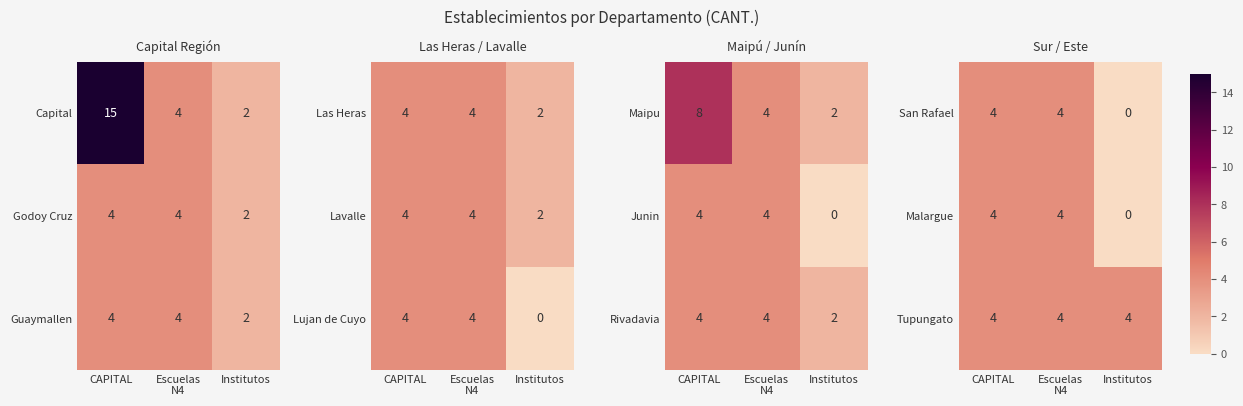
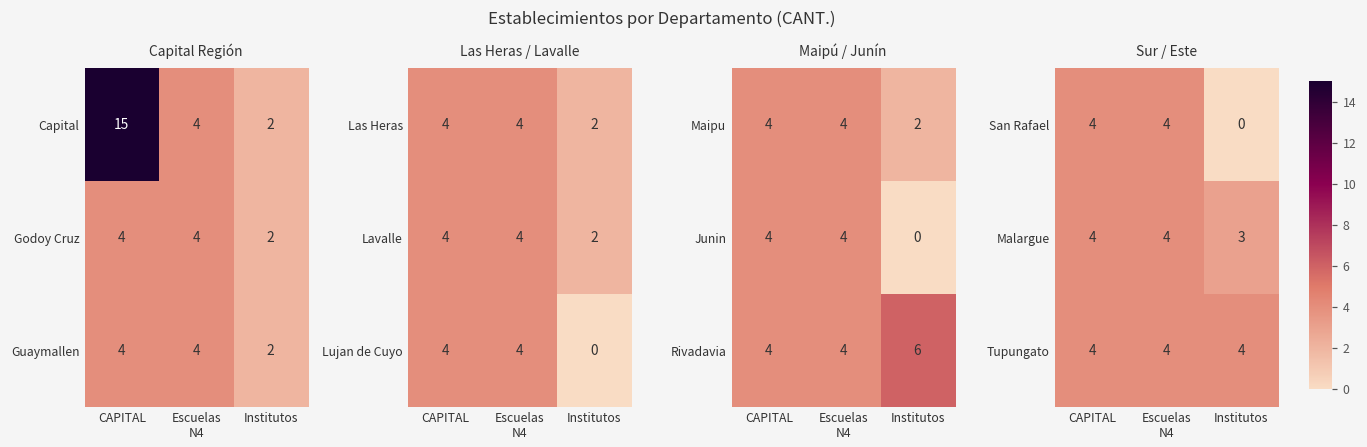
  {
    "Capital Región": {
      "Capital": {
        "CAPITAL": 15,
        "Escuelas N4": 4,
        "Institutos": 2
      },
      "Godoy Cruz": {
        "CAPITAL": 4,
        "Escuelas N4": 4,
        "Institutos": 2
      },
      "Guaymallen": {
        "CAPITAL": 4,
        "Escuelas N4": 4,
        "Institutos": 2
      }
    },
    "Las Heras / Lavalle": {
      "Las Heras": {
        "CAPITAL": 4,
        "Escuelas N4": 4,
        "Institutos": 2
      },
      "Lavalle": {
        "CAPITAL": 4,
        "Escuelas N4": 4,
        "Institutos": 2
      },
      "Lujan de Cuyo": {
        "CAPITAL": 4,
        "Escuelas N4": 4,
        "Institutos": 0
      }
    },
    "Maipú / Junín": {
      "Maipu": {
-       "CAPITAL": 8,
+       "CAPITAL": 4,
        "Escuelas N4": 4,
        "Institutos": 2
      },
      "Junin": {
        "CAPITAL": 4,
        "Escuelas N4": 4,
        "Institutos": 0
      },
      "Rivadavia": {
        "CAPITAL": 4,
        "Escuelas N4": 4,
-       "Institutos": 2
+       "Institutos": 6
      }
    },
    "Sur / Este": {
      "San Rafael": {
        "CAPITAL": 4,
        "Escuelas N4": 4,
        "Institutos": 0
      },
      "Malargue": {
        "CAPITAL": 4,
        "Escuelas N4": 4,
-       "Institutos": 0
+       "Institutos": 3
      },
      "Tupungato": {
        "CAPITAL": 4,
        "Escuelas N4": 4,
        "Institutos": 4
      }
    }
  }
